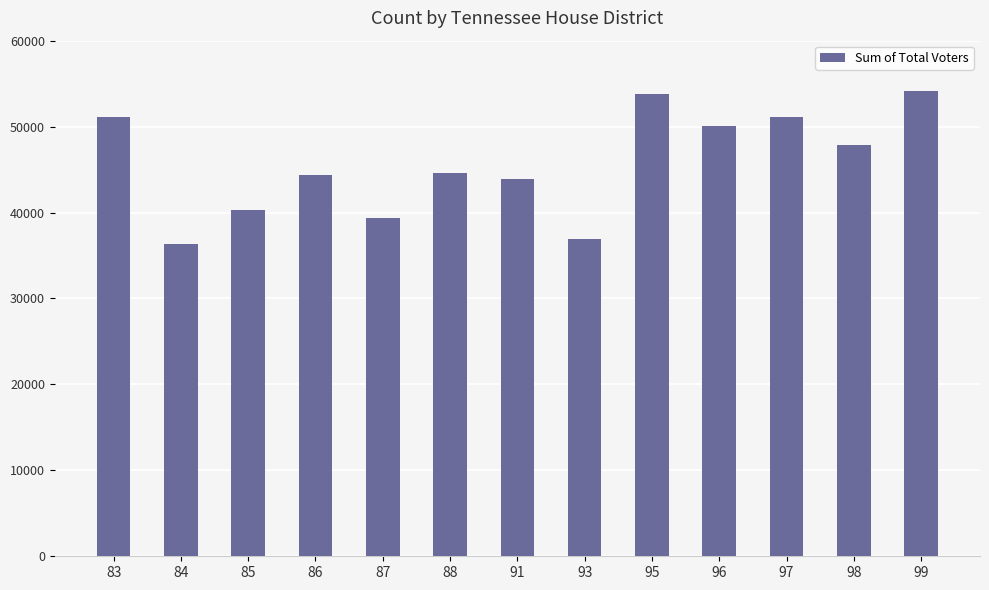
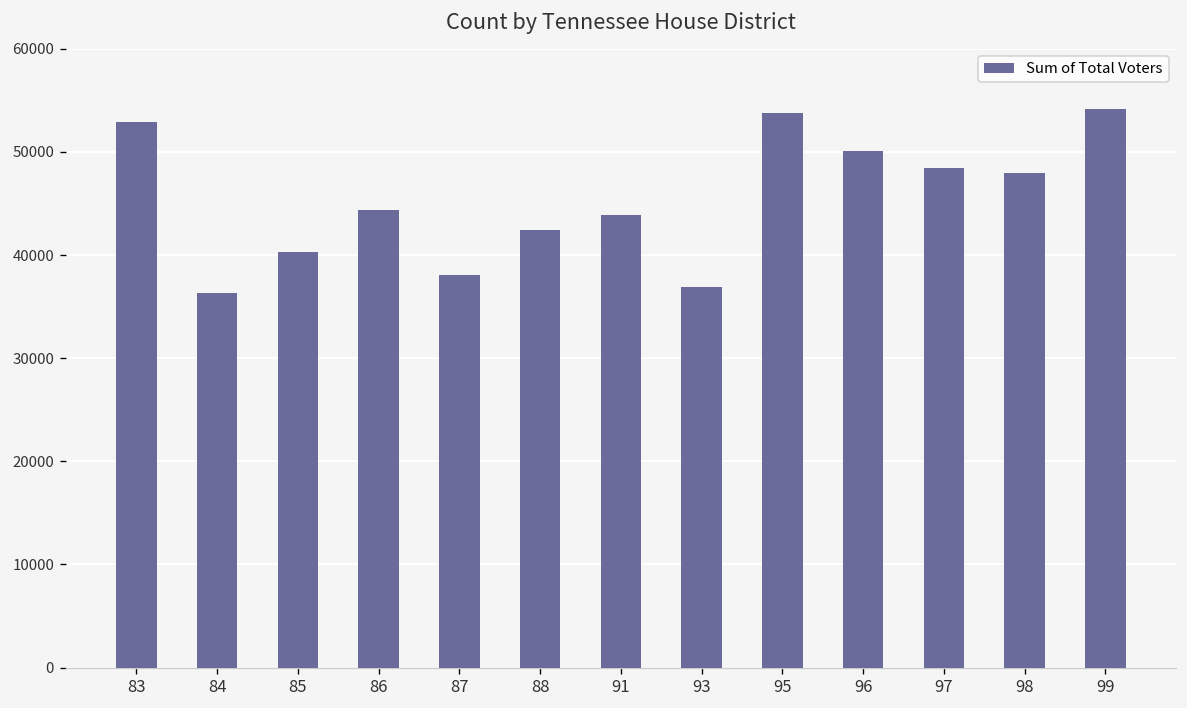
  {
-   "83": 51000,
+   "83": 53000,
    "84": 36000,
    "85": 40000,
    "86": 44000,
-   "87": 39000,
-   "88": 45000,
+   "87": 38000,
+   "88": 42000,
    "91": 44000,
    "93": 37000,
    "95": 54000,
    "96": 50000,
-   "97": 51000,
+   "97": 48000,
    "98": 48000,
    "99": 54000
  }
